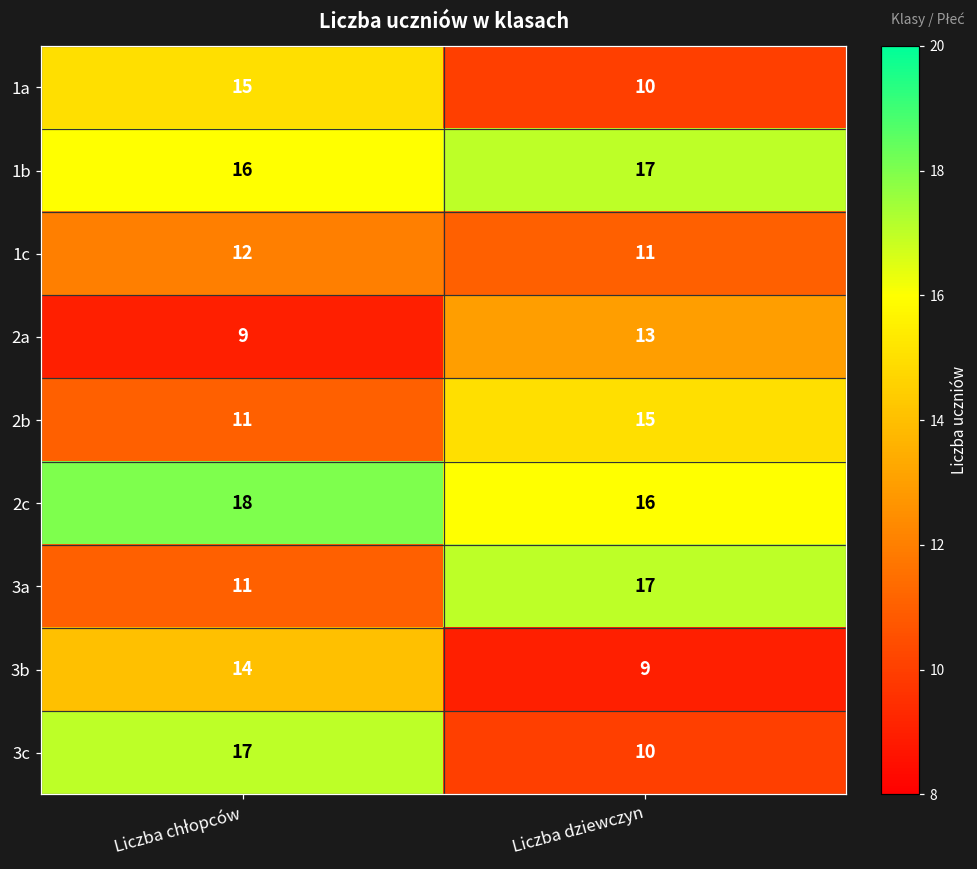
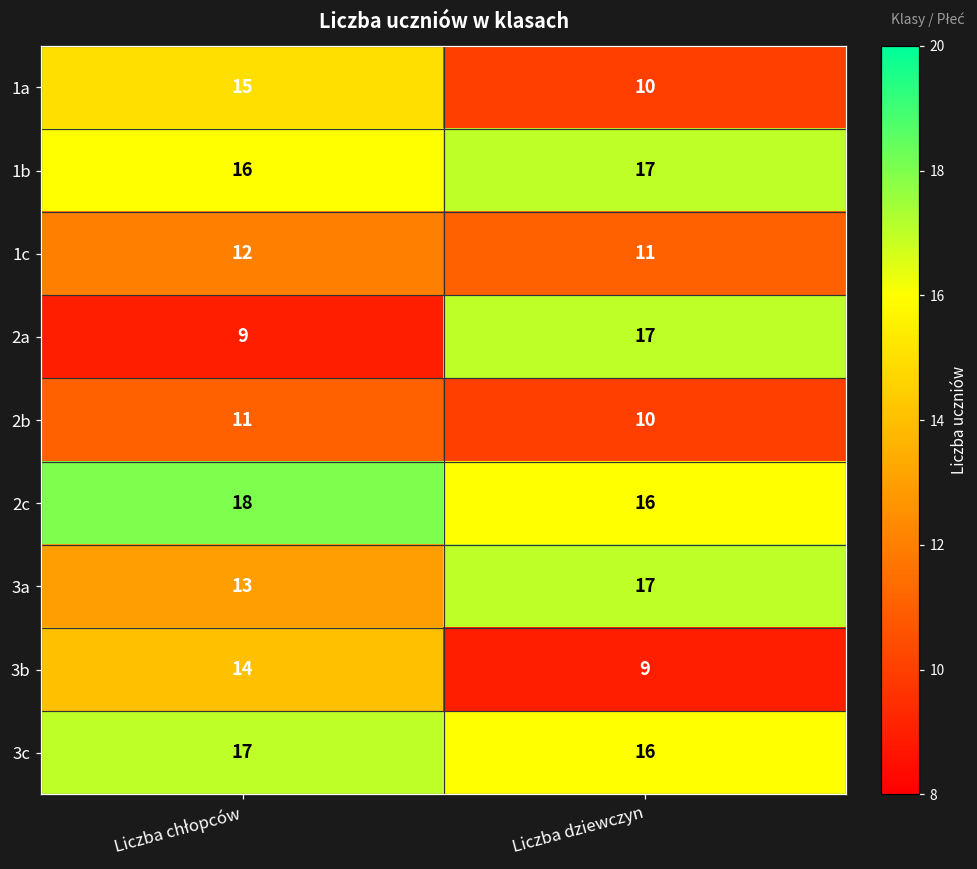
  {
    "1a": {
      "Liczba chłopców": 15,
      "Liczba dziewczyn": 10
    },
    "1b": {
      "Liczba chłopców": 16,
      "Liczba dziewczyn": 17
    },
    "1c": {
      "Liczba chłopców": 12,
      "Liczba dziewczyn": 11
    },
    "2a": {
      "Liczba chłopców": 9,
-     "Liczba dziewczyn": 13
+     "Liczba dziewczyn": 17
    },
    "2b": {
      "Liczba chłopców": 11,
-     "Liczba dziewczyn": 15
+     "Liczba dziewczyn": 10
    },
    "2c": {
      "Liczba chłopców": 18,
      "Liczba dziewczyn": 16
    },
    "3a": {
-     "Liczba chłopców": 11,
+     "Liczba chłopców": 13,
      "Liczba dziewczyn": 17
    },
    "3b": {
      "Liczba chłopców": 14,
      "Liczba dziewczyn": 9
    },
    "3c": {
      "Liczba chłopców": 17,
-     "Liczba dziewczyn": 10
+     "Liczba dziewczyn": 16
    }
  }
